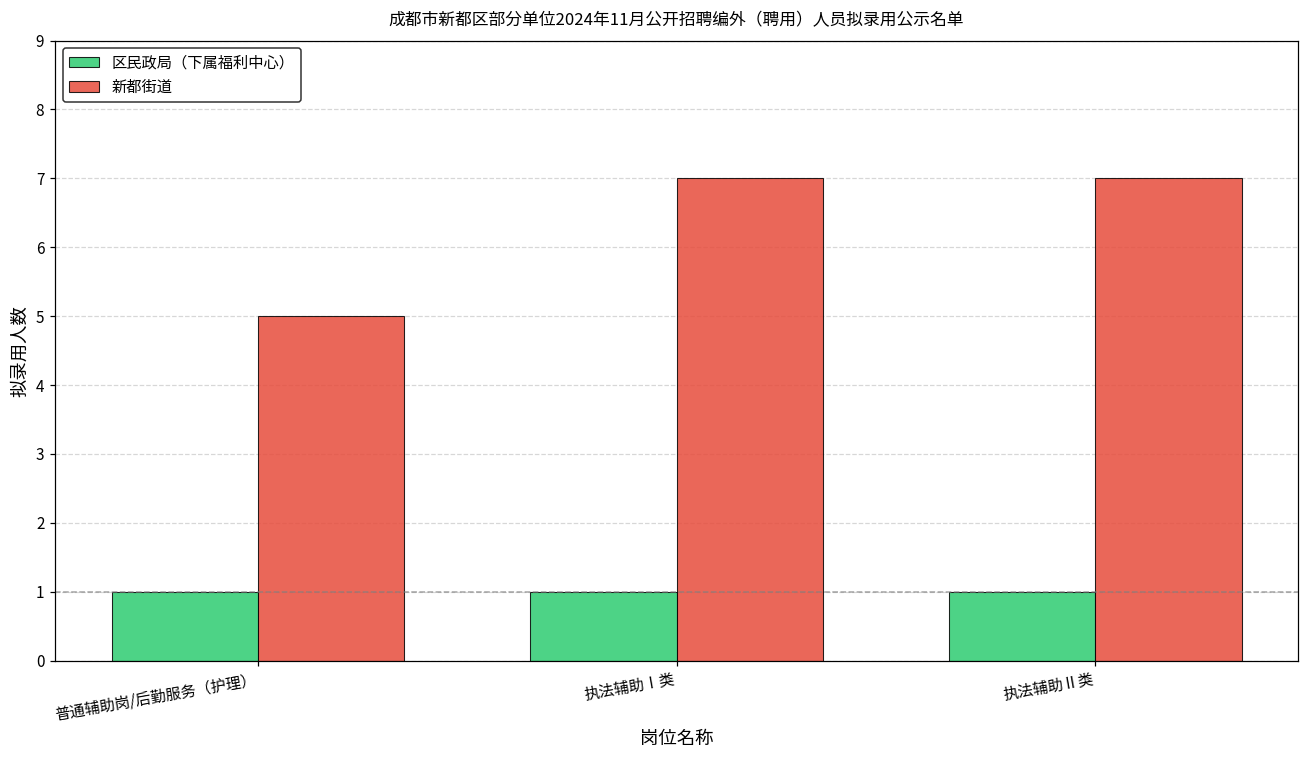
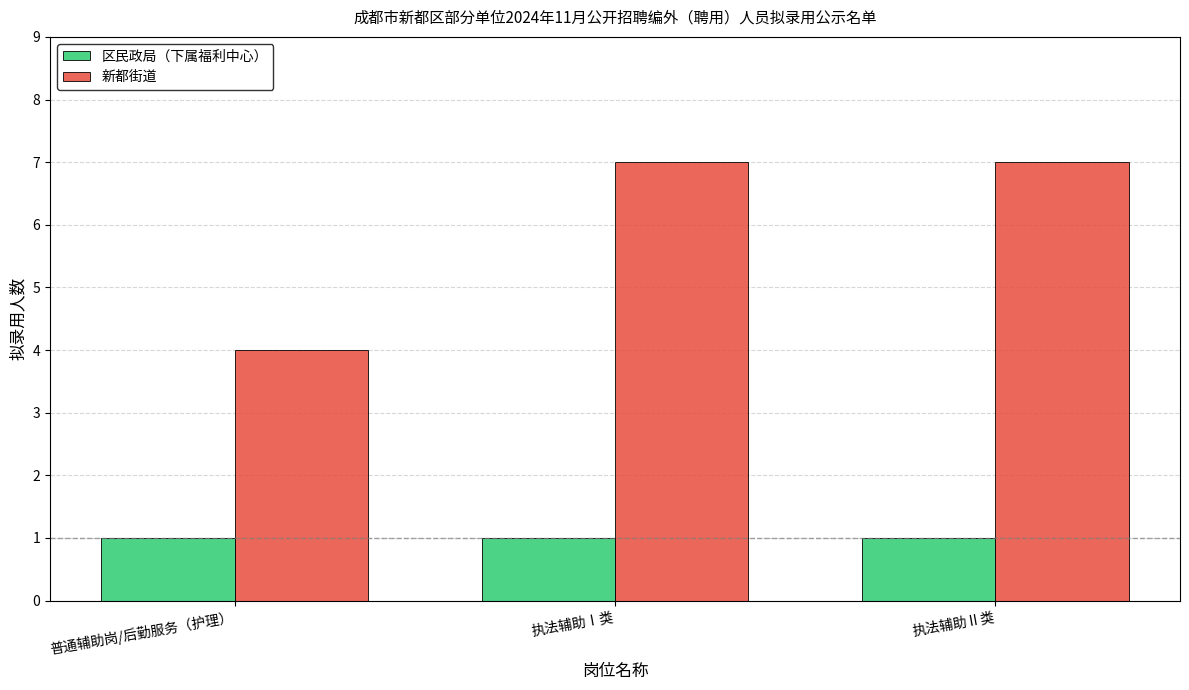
  {
    "区民政局（下属福利中心）": {
      "普通辅助岗/后勤服务（护理）": 1,
      "执法辅助Ⅰ类": 1,
      "执法辅助Ⅱ类": 1
    },
    "新都街道": {
-     "普通辅助岗/后勤服务（护理）": 5,
+     "普通辅助岗/后勤服务（护理）": 4,
      "执法辅助Ⅰ类": 7,
      "执法辅助Ⅱ类": 7
    }
  }
